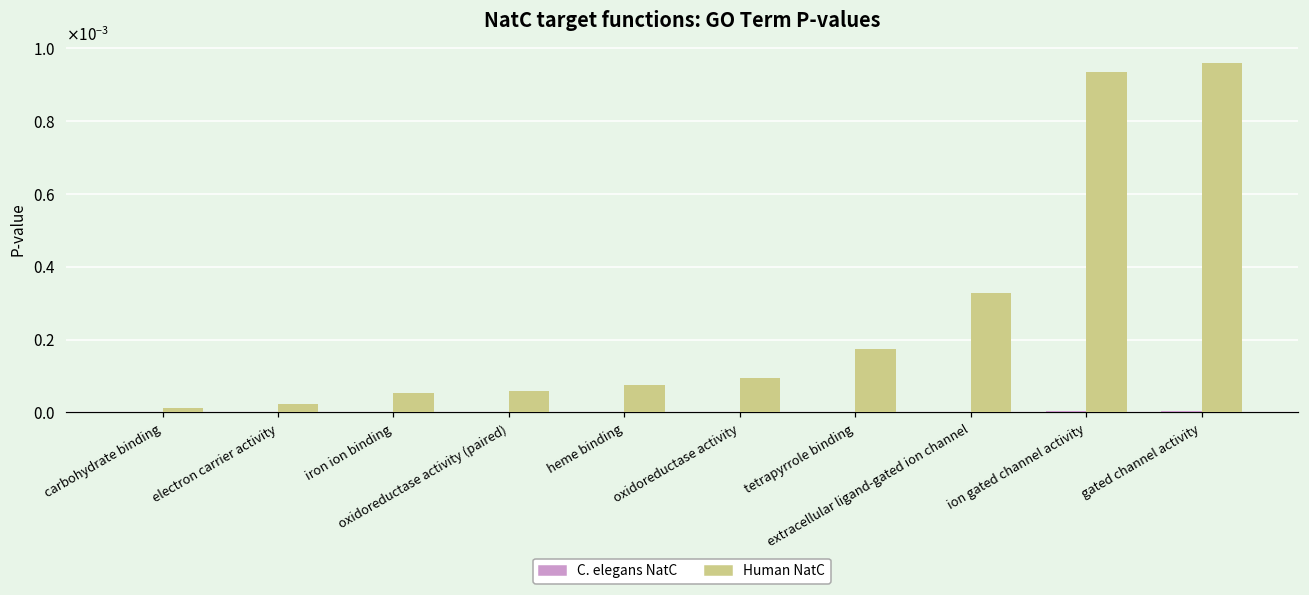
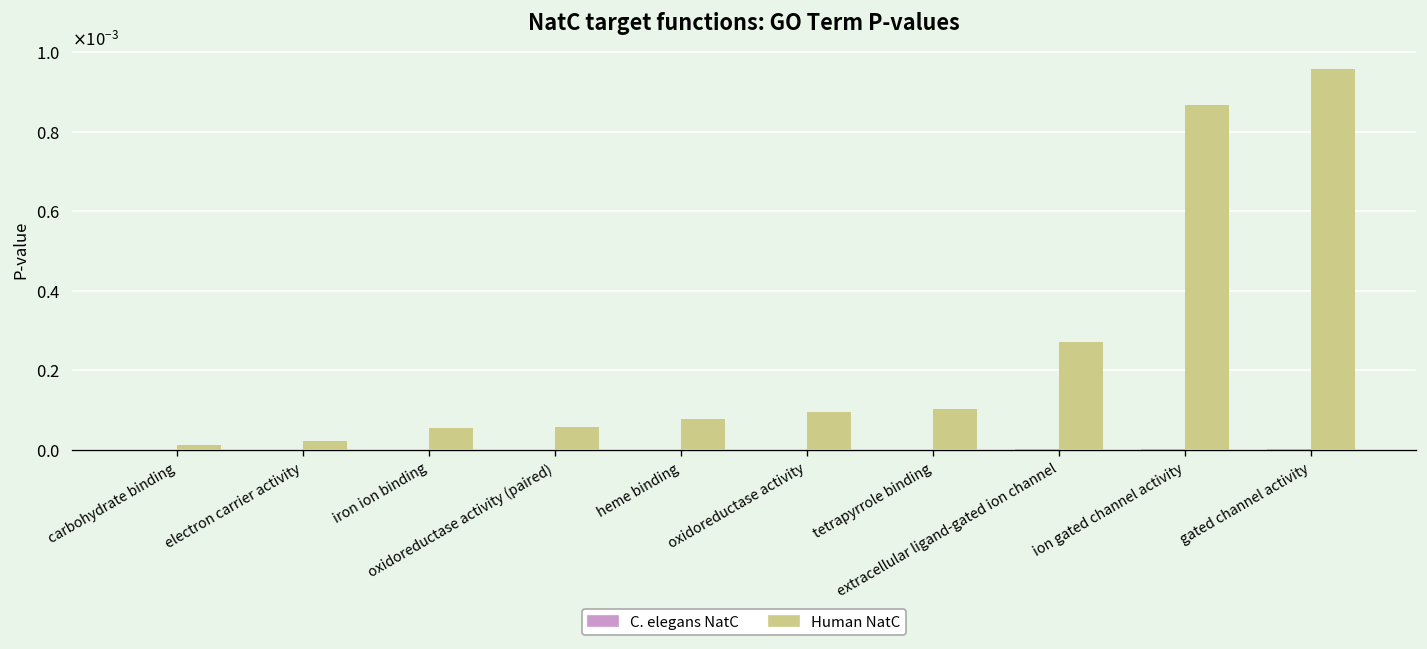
  {
    "Human NatC": {
      "carbohydrate binding": 0.00001,
      "electron carrier activity": 0.00002,
      "iron ion binding": 0.00005,
      "oxidoreductase activity (paired)": 0.00006,
      "heme binding": 0.00008,
      "oxidoreductase activity": 0.00010,
-     "tetrapyrrole binding": 0.00018,
-     "extracellular ligand-gated ion channel": 0.00033,
-     "ion gated channel activity": 0.00093,
+     "tetrapyrrole binding": 0.00010,
+     "extracellular ligand-gated ion channel": 0.00027,
+     "ion gated channel activity": 0.00087,
      "gated channel activity": 0.00096
    }
  }
